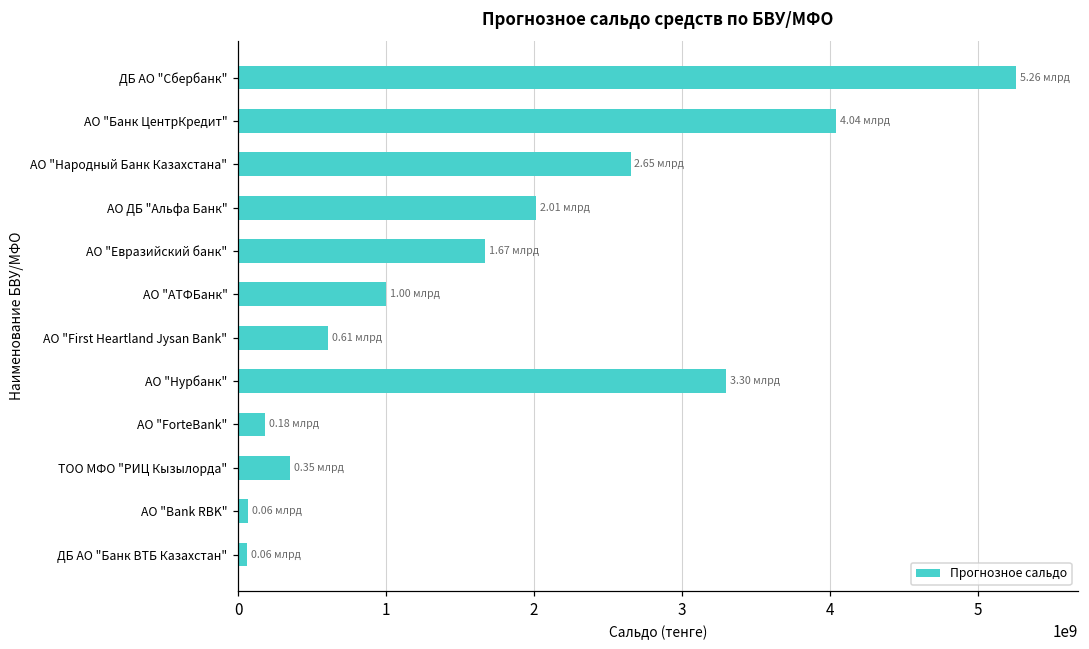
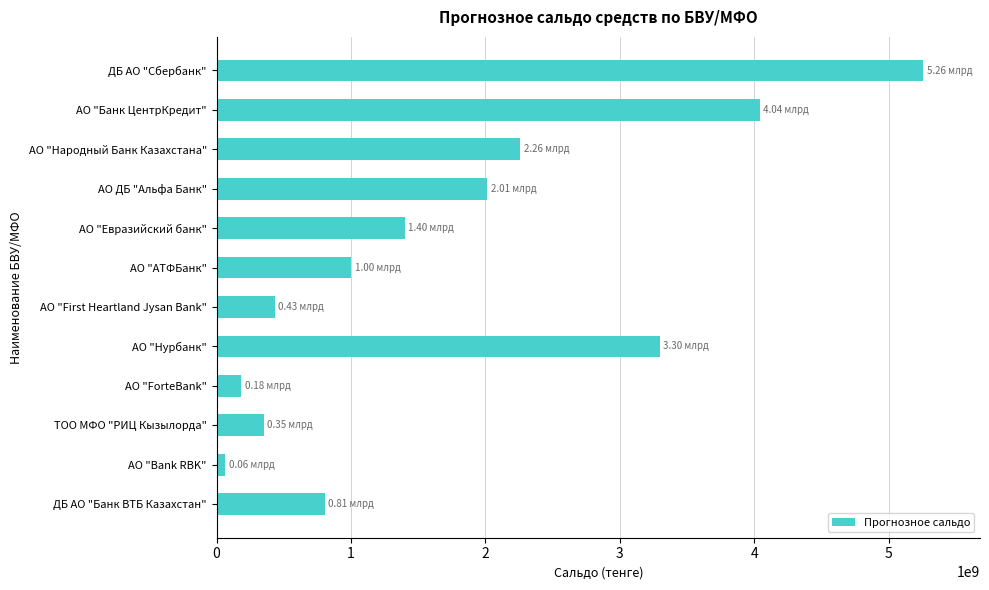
  {
-   "АО \"Народный Банк Казахстана\"": 2.65,
-   "АО \"Евразийский банк\"": 1.67,
-   "АО \"First Heartland Jysan Bank\"": 0.61,
-   "ДБ АО \"Банк ВТБ Казахстан\"": 0.06
+   "АО \"Народный Банк Казахстана\"": 2.26,
+   "АО \"Евразийский банк\"": 1.40,
+   "АО \"First Heartland Jysan Bank\"": 0.43,
+   "ДБ АО \"Банк ВТБ Казахстан\"": 0.81
  }
